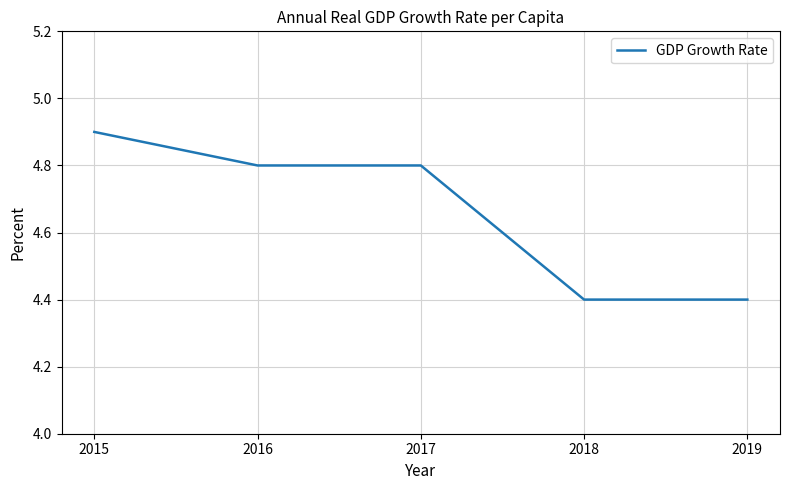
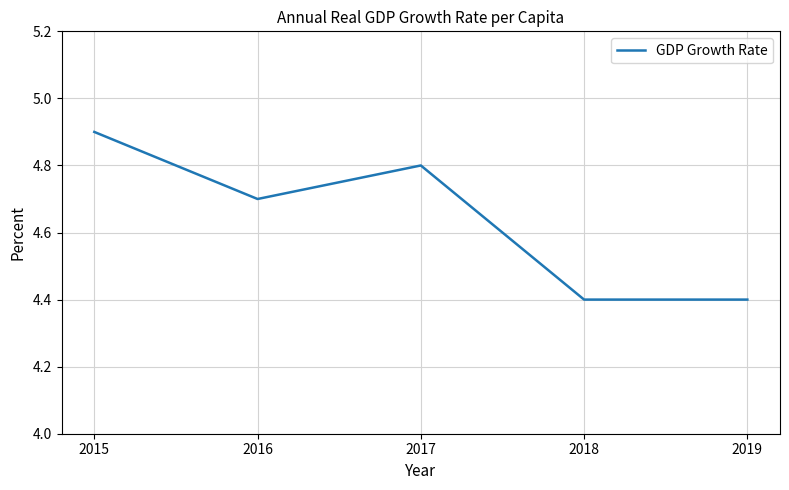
  {
    "2015": 4.9,
-   "2016": 4.8,
+   "2016": 4.7,
    "2017": 4.8,
    "2018": 4.4,
    "2019": 4.4
  }
